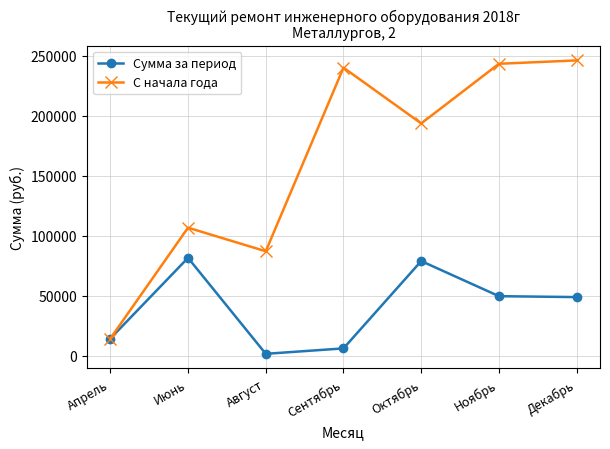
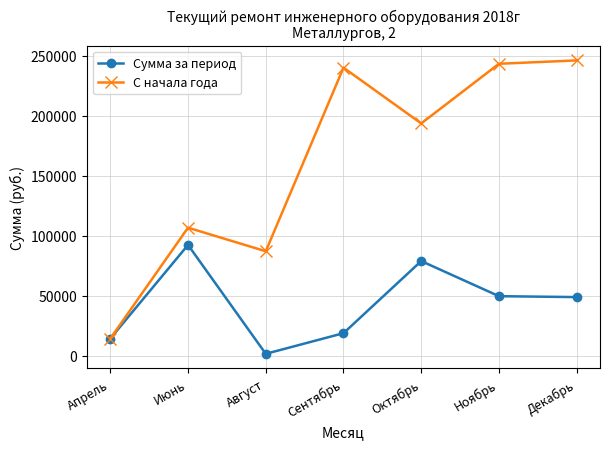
  {
    "Сумма за период": {
-     "Июнь": 82000,
+     "Июнь": 92000,
      "Август": 2000,
-     "Сентябрь": 6000,
+     "Сентябрь": 19000,
      "Октябрь": 79000,
      "Ноябрь": 50000,
      "Декабрь": 49000
    },
    "С начала года": {
      "Июнь": 107000,
      "Август": 87000,
      "Сентябрь": 240000,
      "Октябрь": 194000,
      "Ноябрь": 243000,
      "Декабрь": 246000
    }
  }
